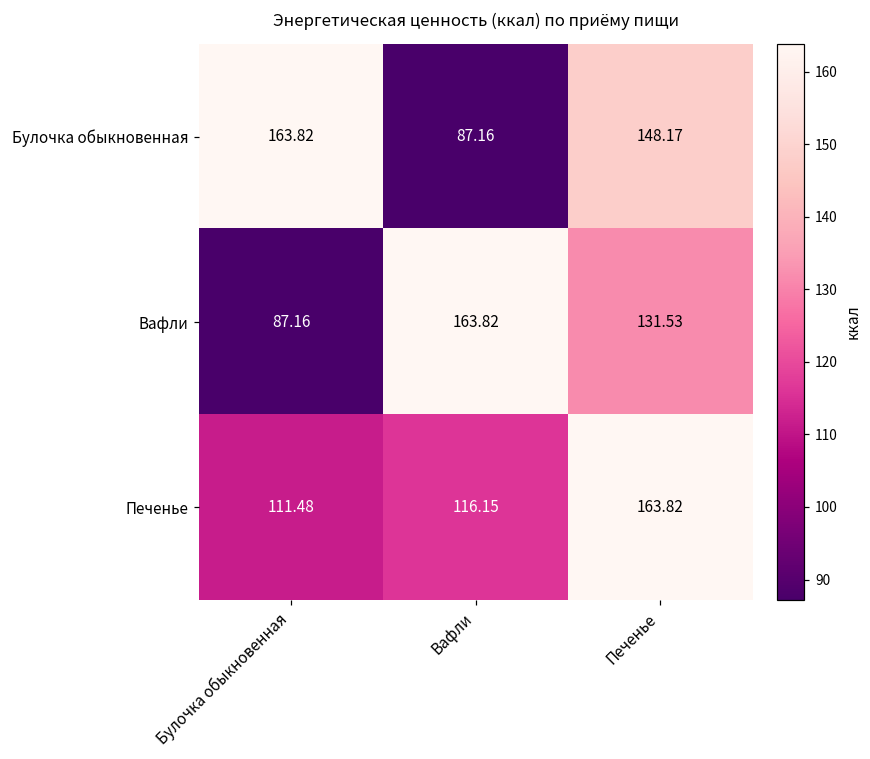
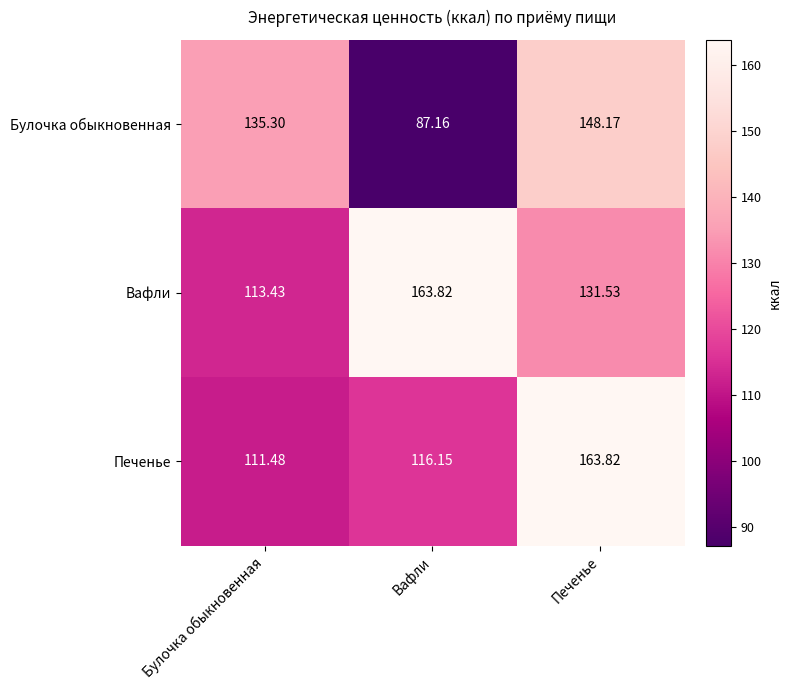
  {
    "Булочка обыкновенная": {
-     "Булочка обыкновенная": 163.82,
+     "Булочка обыкновенная": 135.30,
      "Вафли": 87.16,
      "Печенье": 148.17
    },
    "Вафли": {
-     "Булочка обыкновенная": 87.16,
+     "Булочка обыкновенная": 113.43,
      "Вафли": 163.82,
      "Печенье": 131.53
    },
    "Печенье": {
      "Булочка обыкновенная": 111.48,
      "Вафли": 116.15,
      "Печенье": 163.82
    }
  }
